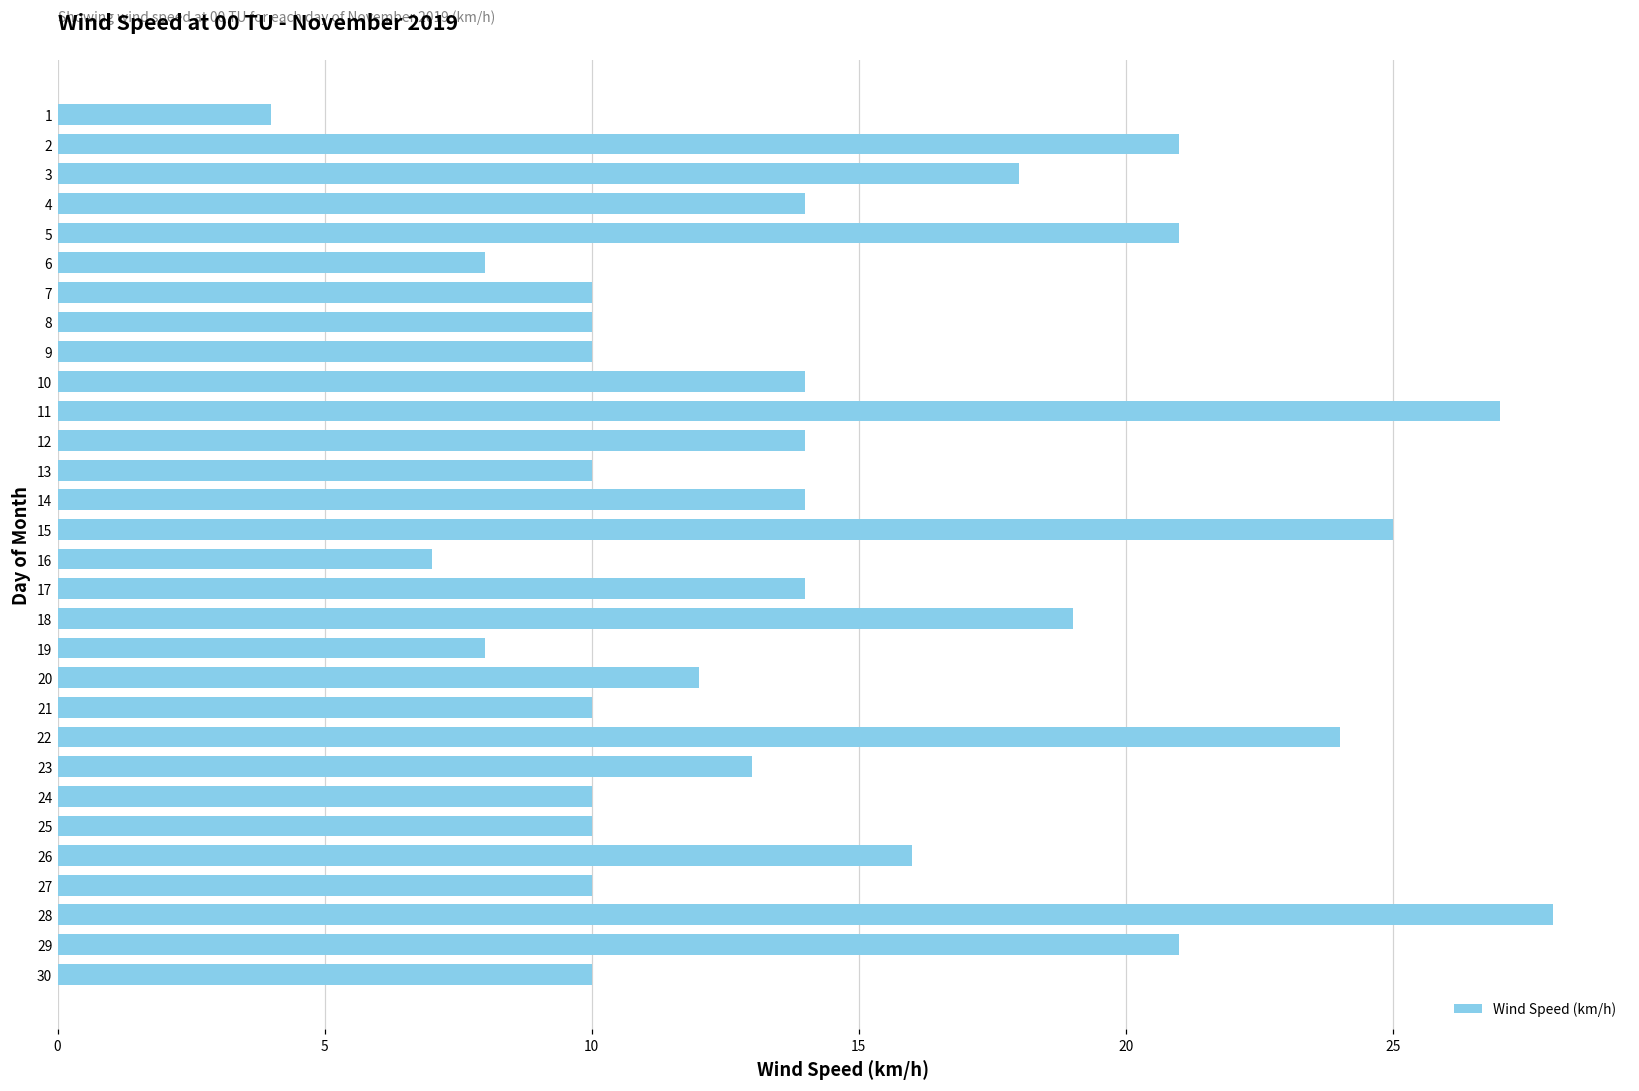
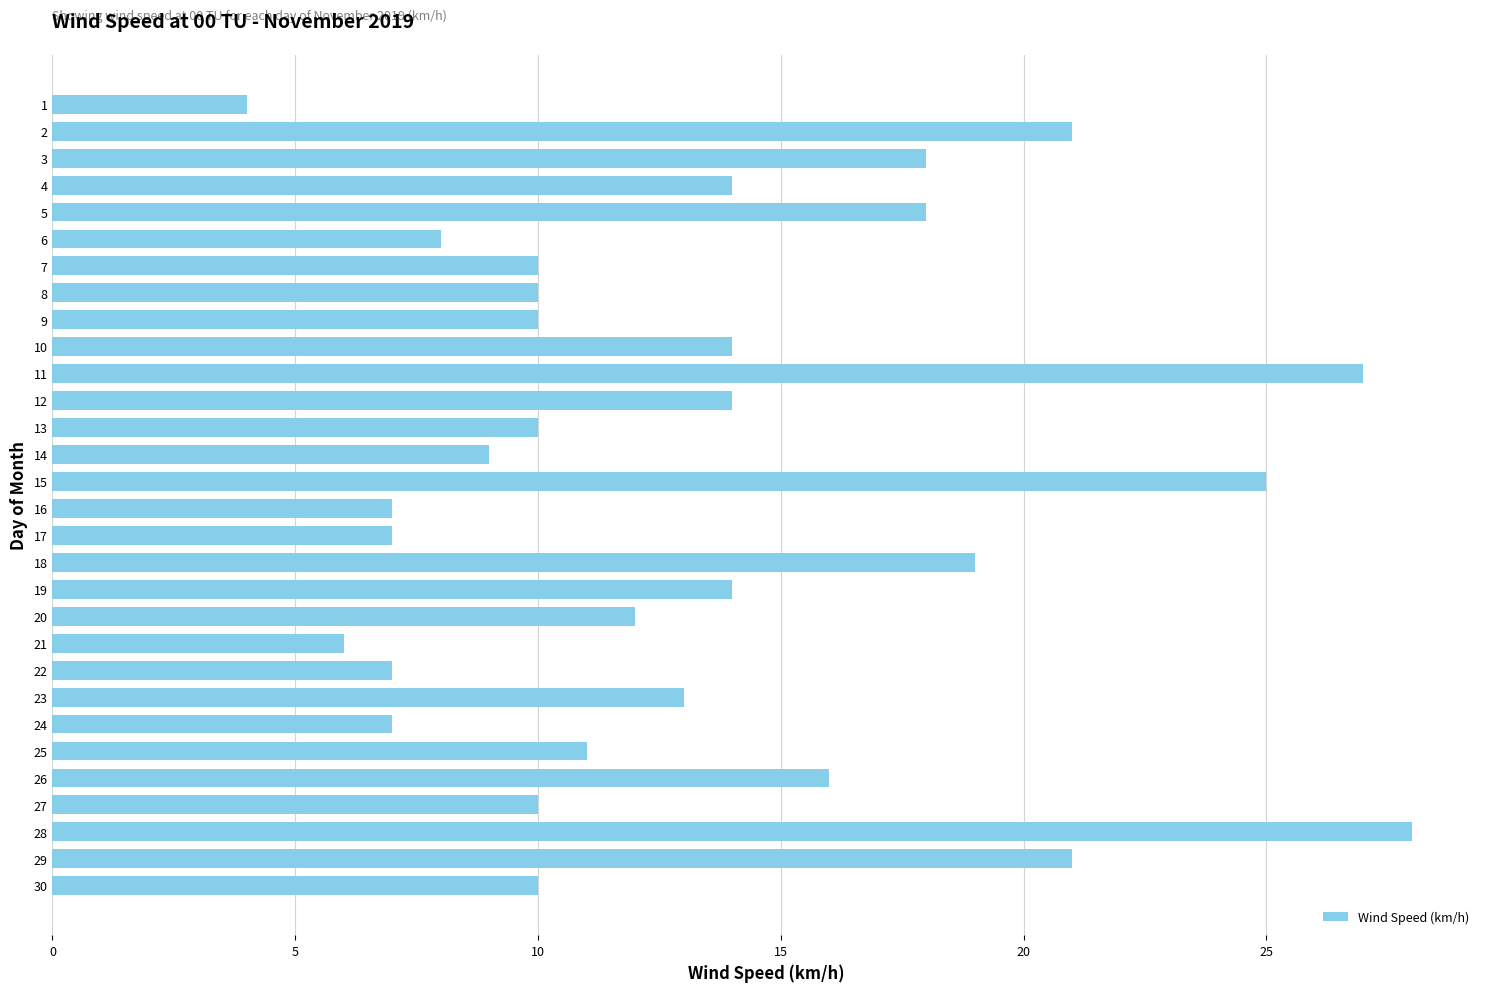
  {
    "1": 4,
    "2": 21,
    "3": 18,
    "4": 14,
-   "5": 21,
+   "5": 18,
    "6": 8,
    "7": 10,
    "8": 10,
    "9": 10,
    "10": 14,
    "11": 27,
    "12": 14,
    "13": 10,
-   "14": 14,
+   "14": 9,
    "15": 25,
    "16": 7,
-   "17": 14,
+   "17": 7,
    "18": 19,
-   "19": 8,
+   "19": 14,
    "20": 12,
-   "21": 10,
-   "22": 24,
+   "21": 6,
+   "22": 7,
    "23": 13,
-   "24": 10,
-   "25": 10,
+   "24": 7,
+   "25": 11,
    "26": 16,
    "27": 10,
    "28": 28,
    "29": 21,
    "30": 10
  }
